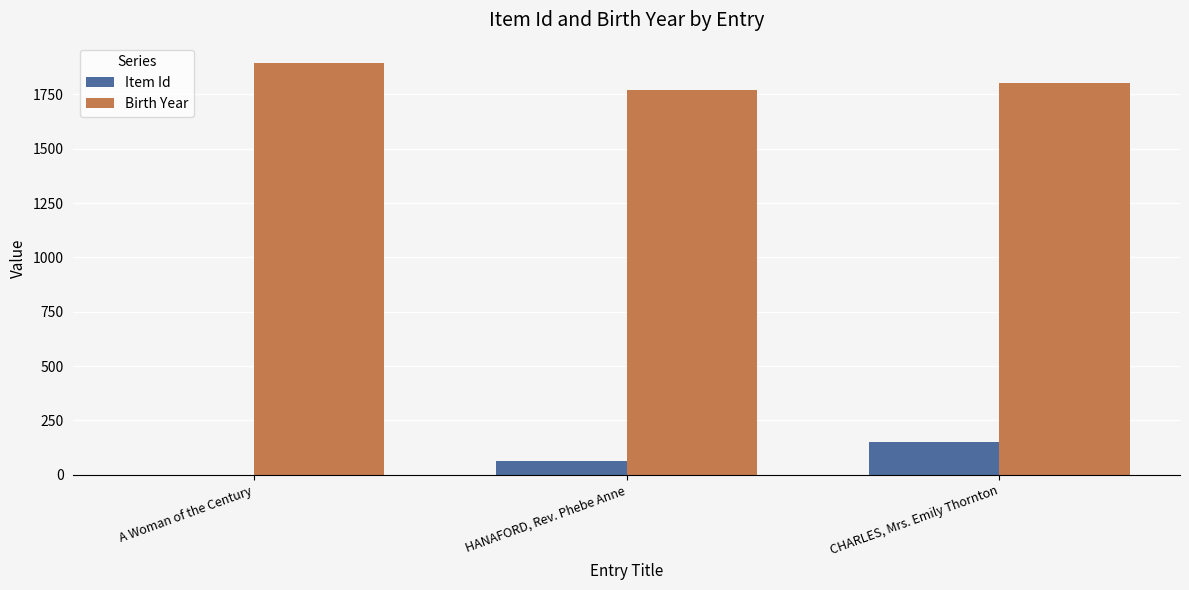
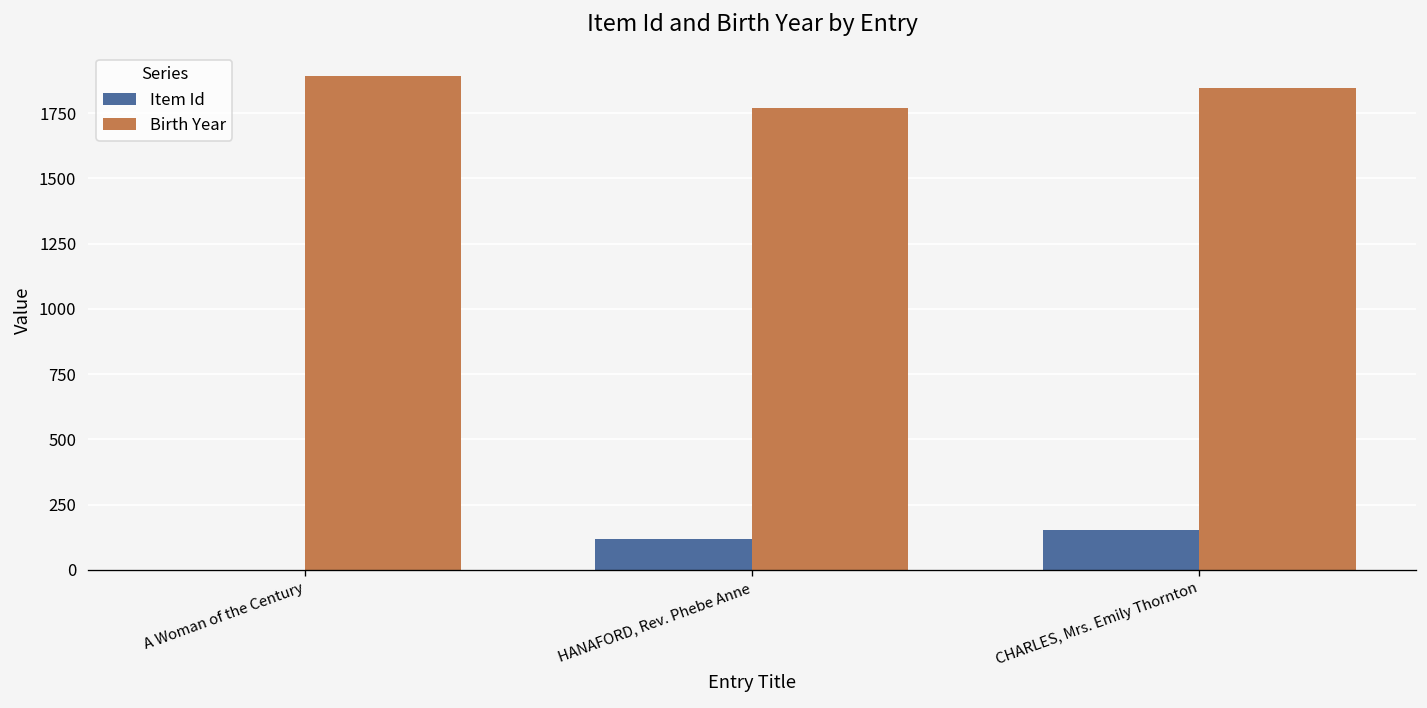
  {
    "Item Id": {
-     "HANAFORD, Rev. Phebe Anne": 70,
+     "HANAFORD, Rev. Phebe Anne": 120,
      "CHARLES, Mrs. Emily Thornton": 150
    },
    "Birth Year": {
      "A Woman of the Century": 1890,
      "HANAFORD, Rev. Phebe Anne": 1770,
-     "CHARLES, Mrs. Emily Thornton": 1800
+     "CHARLES, Mrs. Emily Thornton": 1850
    }
  }
